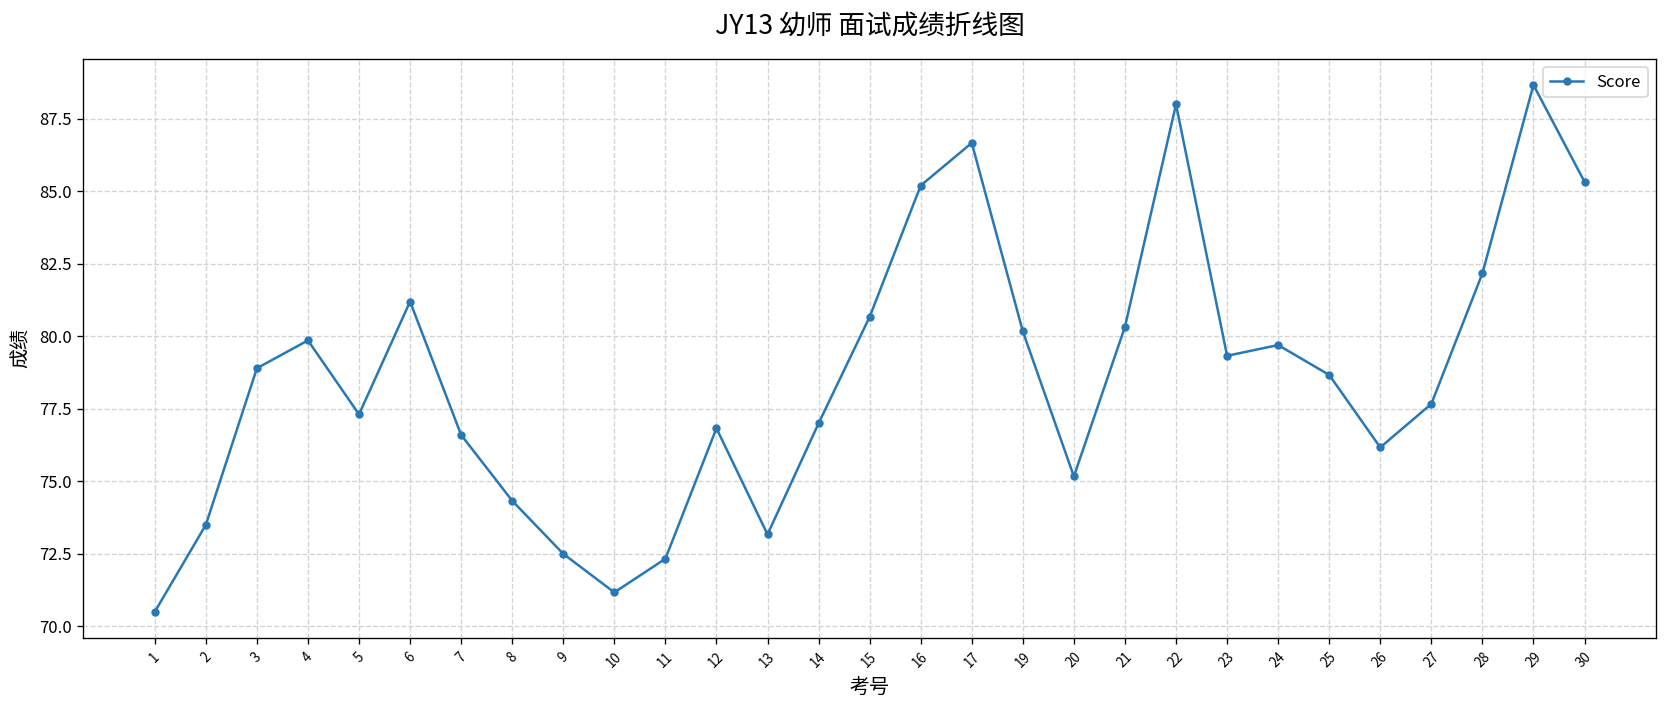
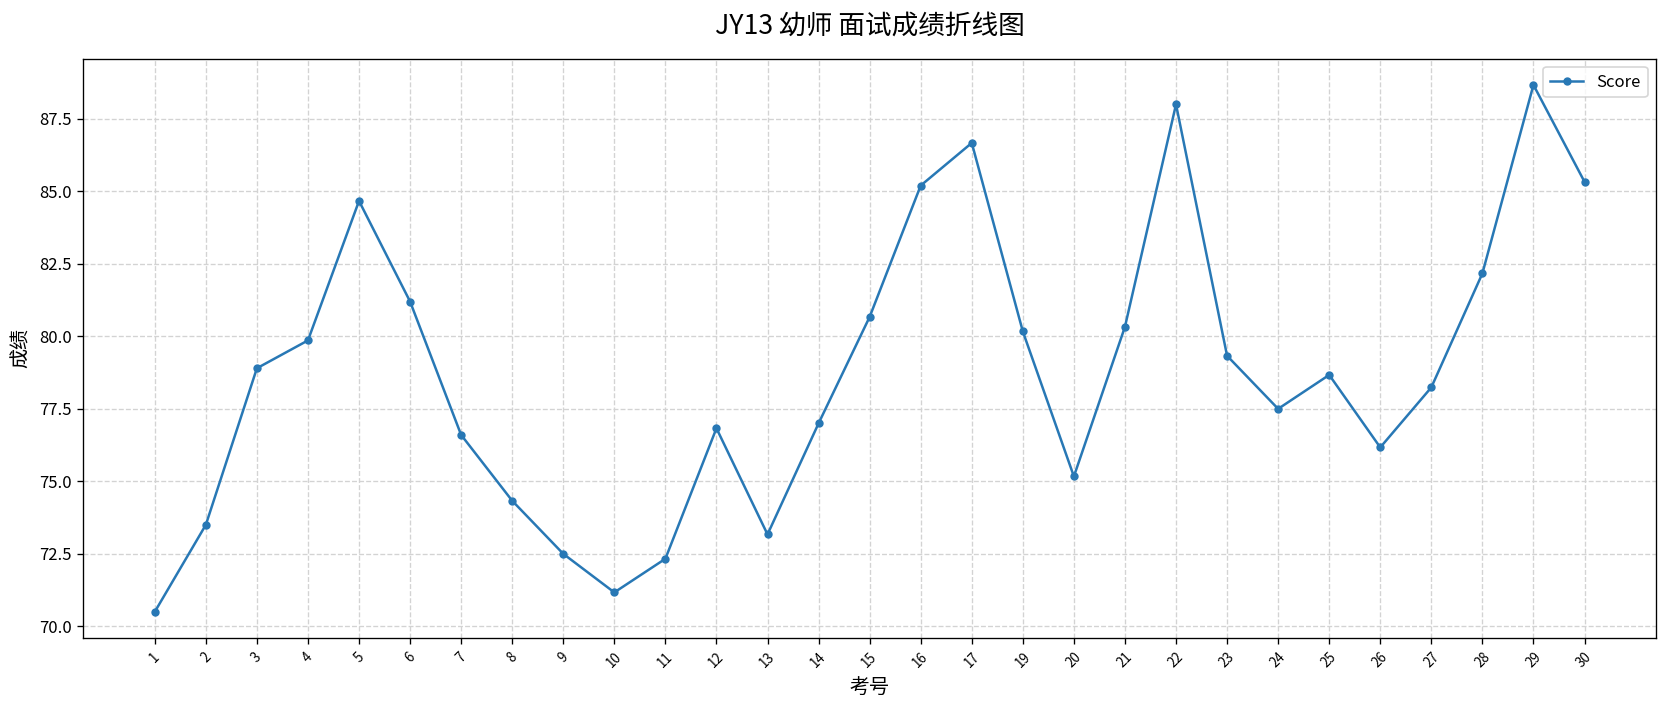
  {
    "1": 70.5,
    "2": 73.5,
    "3": 78.9,
    "4": 79.9,
-   "5": 77.3,
+   "5": 84.7,
    "6": 81.2,
    "7": 76.6,
    "8": 74.3,
    "9": 72.5,
    "10": 71.2,
    "11": 72.3,
    "12": 76.8,
    "13": 73.2,
    "14": 77.0,
    "15": 80.7,
    "16": 85.2,
    "17": 86.7,
    "19": 80.2,
    "20": 75.2,
    "21": 80.3,
    "22": 88.0,
    "23": 79.3,
-   "24": 79.7,
+   "24": 77.5,
    "25": 78.7,
    "26": 76.2,
-   "27": 77.7,
+   "27": 78.2,
    "28": 82.2,
    "29": 88.7,
    "30": 85.3
  }
